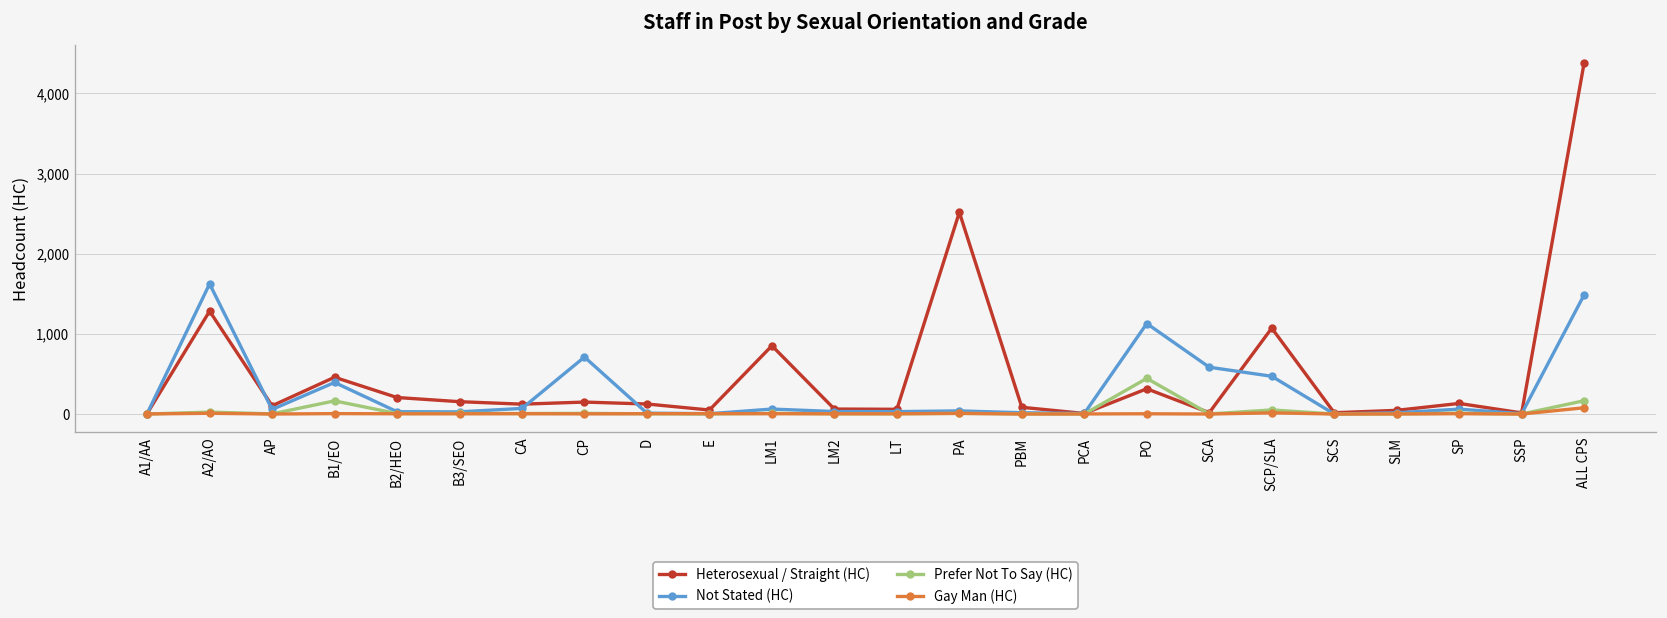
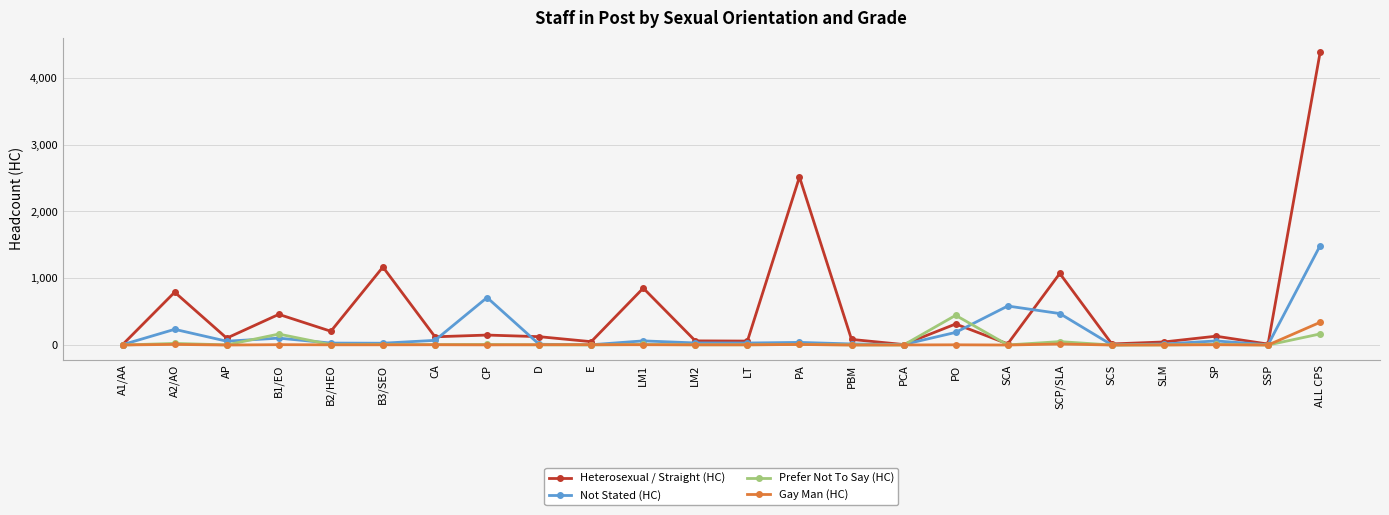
  {
    "Heterosexual / Straight (HC)": {
-     "A2/AO": "1,300",
+     "A2/AO": "800",
      "AP": "100",
      "B1/EO": "500",
      "B2/HEO": "200",
-     "B3/SEO": "200",
+     "B3/SEO": "1,200",
      "CA": "100",
      "CP": "100",
      "D": "100",
      "E": "100",
      "LM1": "900",
      "PA": "2,500",
      "PBM": "100",
      "PO": "300",
      "SCP/SLA": "1,100",
      "SP": "100",
      "ALL CPS": "4,400"
    },
    "Not Stated (HC)": {
-     "A2/AO": "1,600",
+     "A2/AO": "200",
      "AP": "100",
-     "B1/EO": "400",
+     "B1/EO": "100",
      "CA": "100",
      "CP": "700",
      "LM1": "100",
-     "PO": "1,100",
+     "PO": "200",
      "SCA": "600",
      "SCP/SLA": "500",
      "SP": "100",
      "ALL CPS": "1,500"
    },
    "Prefer Not To Say (HC)": {
      "B1/EO": "200",
      "PO": "400",
      "ALL CPS": "200"
    },
    "Gay Man (HC)": {
      "B1/EO": "0",
      "PO": "0",
-     "ALL CPS": "100"
+     "ALL CPS": "300"
    }
  }
